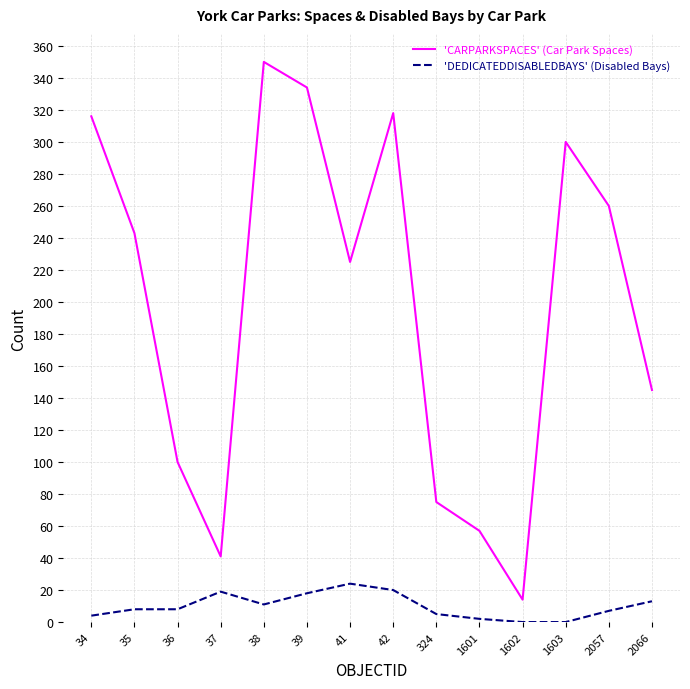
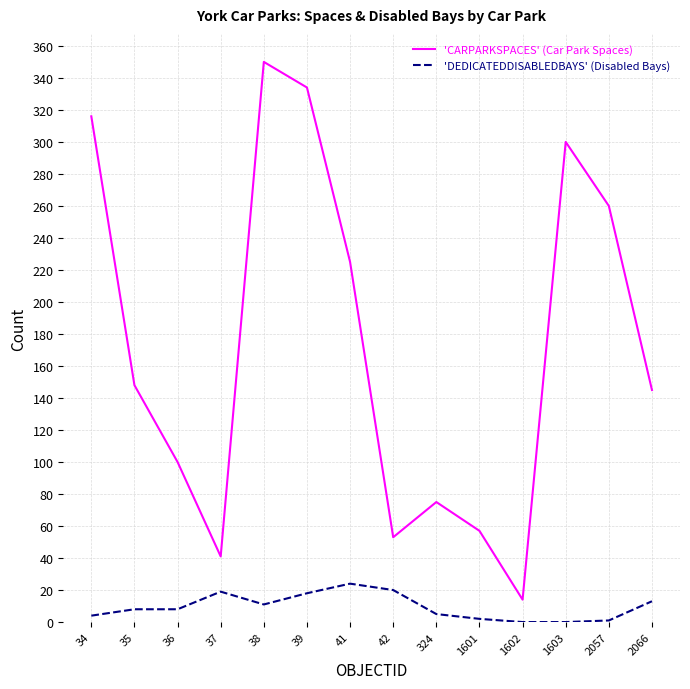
  {
    "'CARPARKSPACES' (Car Park Spaces)": {
      "34": 316,
-     "35": 243,
+     "35": 148,
      "36": 100,
      "37": 41,
      "38": 350,
      "39": 334,
      "41": 225,
-     "42": 318,
+     "42": 53,
      "324": 75,
      "1601": 57,
      "1602": 14,
      "1603": 300,
      "2057": 260,
      "2066": 145
    },
    "'DEDICATEDDISABLEDBAYS' (Disabled Bays)": {
      "34": 4,
      "35": 8,
      "36": 8,
      "37": 19,
      "38": 11,
      "39": 18,
      "41": 24,
      "42": 20,
      "324": 5,
      "1601": 2,
      "1602": 0,
      "1603": 0,
-     "2057": 7,
+     "2057": 1,
      "2066": 13
    }
  }
